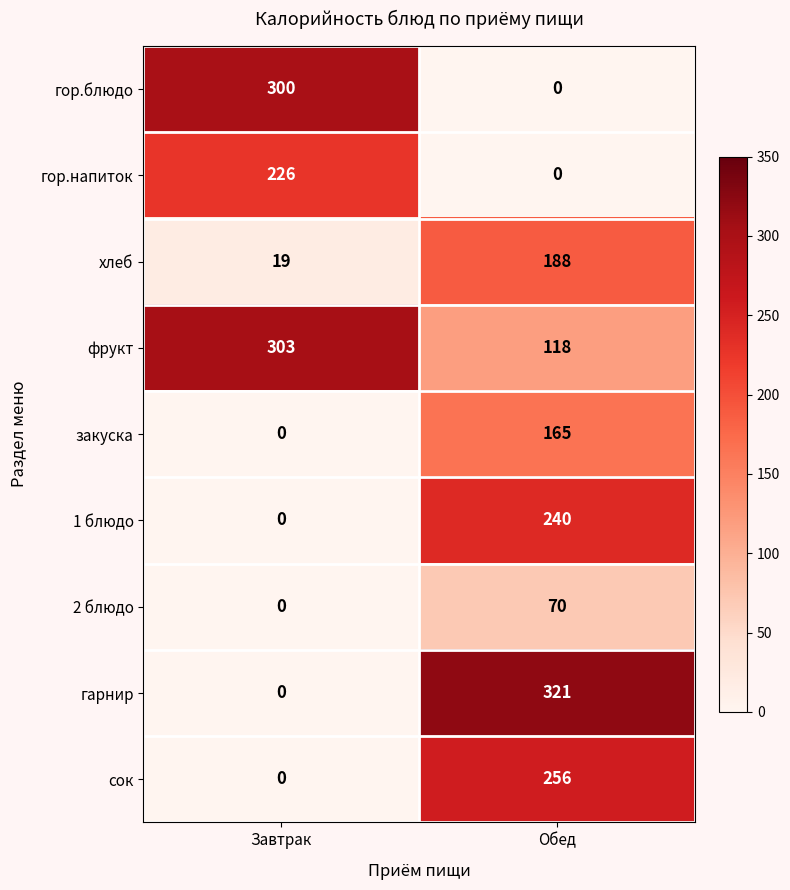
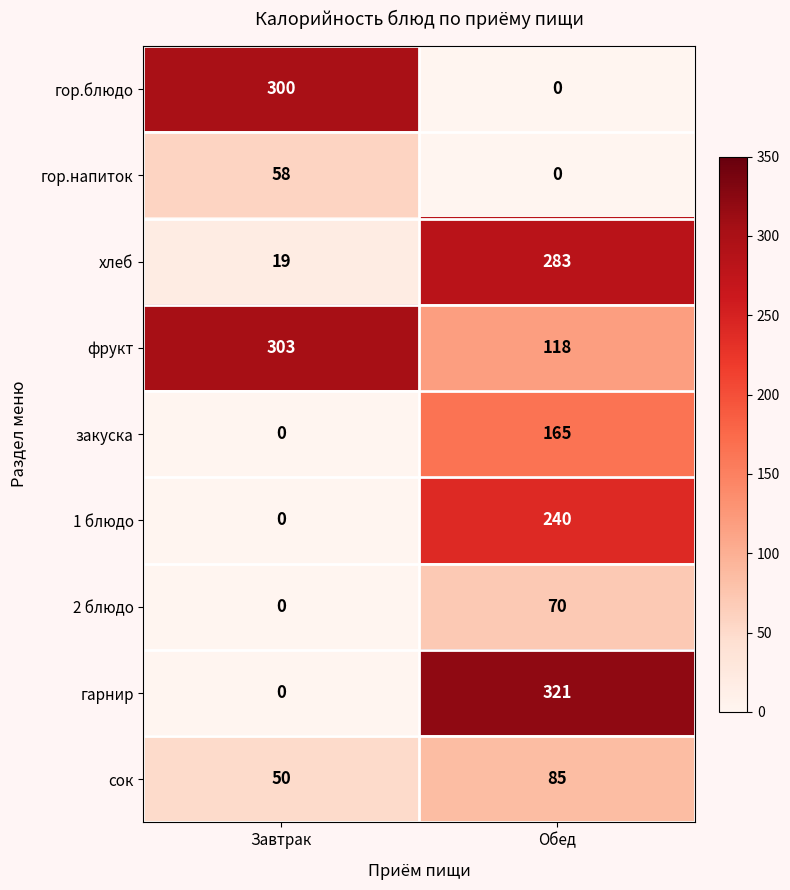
  {
    "гор.блюдо": {
      "Завтрак": 300,
      "Обед": 0
    },
    "гор.напиток": {
-     "Завтрак": 226,
+     "Завтрак": 58,
      "Обед": 0
    },
    "хлеб": {
      "Завтрак": 19,
-     "Обед": 188
+     "Обед": 283
    },
    "фрукт": {
      "Завтрак": 303,
      "Обед": 118
    },
    "закуска": {
      "Завтрак": 0,
      "Обед": 165
    },
    "1 блюдо": {
      "Завтрак": 0,
      "Обед": 240
    },
    "2 блюдо": {
      "Завтрак": 0,
      "Обед": 70
    },
    "гарнир": {
      "Завтрак": 0,
      "Обед": 321
    },
    "сок": {
-     "Завтрак": 0,
-     "Обед": 256
+     "Завтрак": 50,
+     "Обед": 85
    }
  }
